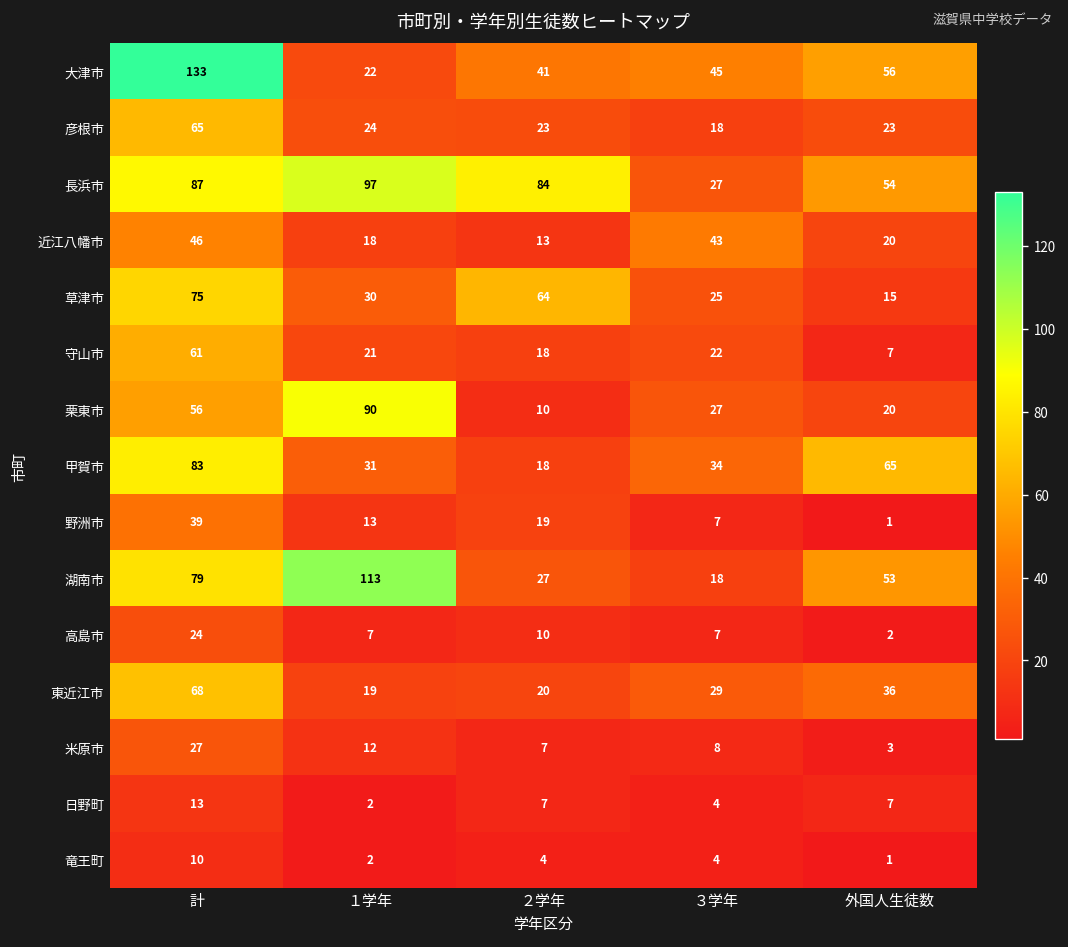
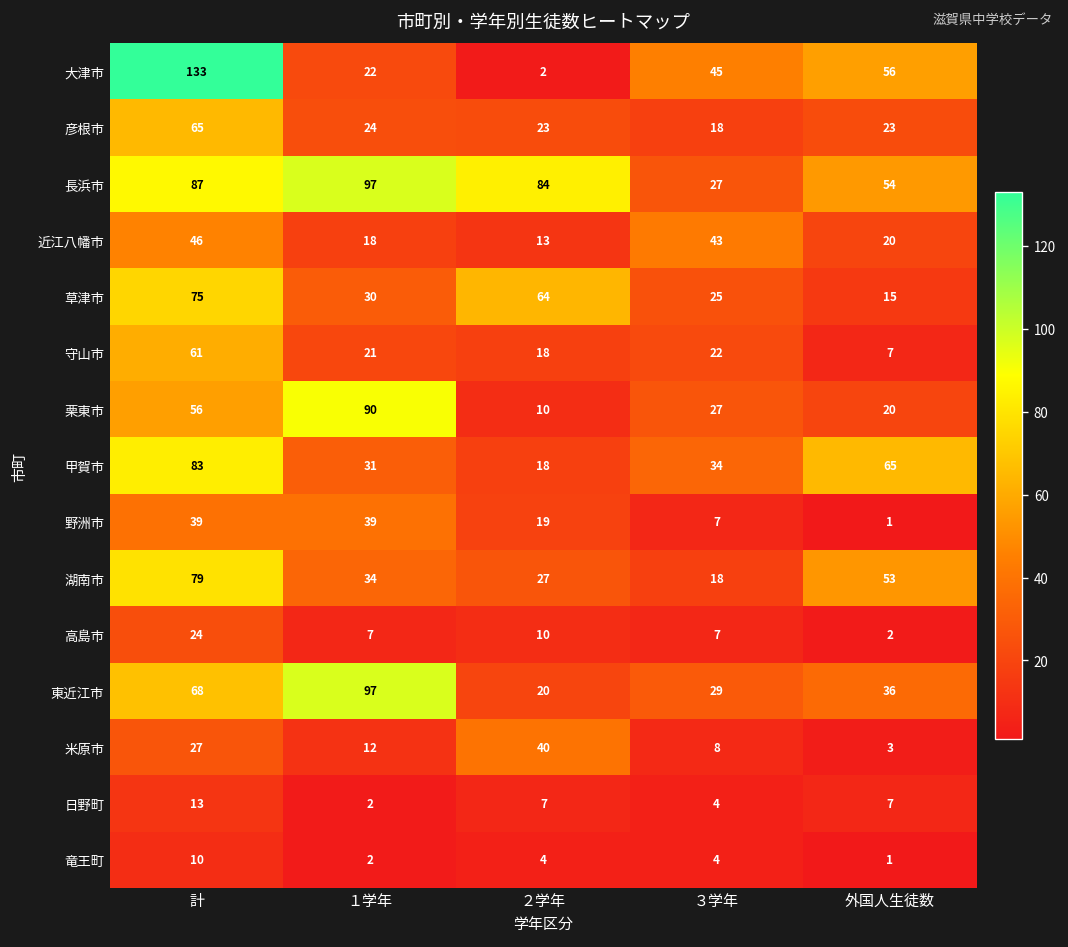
  {
    "大津市": {
      "計": 133,
      "１学年": 22,
-     "２学年": 41,
+     "２学年": 2,
      "３学年": 45,
      "外国人生徒数": 56
    },
    "彦根市": {
      "計": 65,
      "１学年": 24,
      "２学年": 23,
      "３学年": 18,
      "外国人生徒数": 23
    },
    "長浜市": {
      "計": 87,
      "１学年": 97,
      "２学年": 84,
      "３学年": 27,
      "外国人生徒数": 54
    },
    "近江八幡市": {
      "計": 46,
      "１学年": 18,
      "２学年": 13,
      "３学年": 43,
      "外国人生徒数": 20
    },
    "草津市": {
      "計": 75,
      "１学年": 30,
      "２学年": 64,
      "３学年": 25,
      "外国人生徒数": 15
    },
    "守山市": {
      "計": 61,
      "１学年": 21,
      "２学年": 18,
      "３学年": 22,
      "外国人生徒数": 7
    },
    "栗東市": {
      "計": 56,
      "１学年": 90,
      "２学年": 10,
      "３学年": 27,
      "外国人生徒数": 20
    },
    "甲賀市": {
      "計": 83,
      "１学年": 31,
      "２学年": 18,
      "３学年": 34,
      "外国人生徒数": 65
    },
    "野洲市": {
      "計": 39,
-     "１学年": 13,
+     "１学年": 39,
      "２学年": 19,
      "３学年": 7,
      "外国人生徒数": 1
    },
    "湖南市": {
      "計": 79,
-     "１学年": 113,
+     "１学年": 34,
      "２学年": 27,
      "３学年": 18,
      "外国人生徒数": 53
    },
    "高島市": {
      "計": 24,
      "１学年": 7,
      "２学年": 10,
      "３学年": 7,
      "外国人生徒数": 2
    },
    "東近江市": {
      "計": 68,
-     "１学年": 19,
+     "１学年": 97,
      "２学年": 20,
      "３学年": 29,
      "外国人生徒数": 36
    },
    "米原市": {
      "計": 27,
      "１学年": 12,
-     "２学年": 7,
+     "２学年": 40,
      "３学年": 8,
      "外国人生徒数": 3
    },
    "日野町": {
      "計": 13,
      "１学年": 2,
      "２学年": 7,
      "３学年": 4,
      "外国人生徒数": 7
    },
    "竜王町": {
      "計": 10,
      "１学年": 2,
      "２学年": 4,
      "３学年": 4,
      "外国人生徒数": 1
    }
  }
